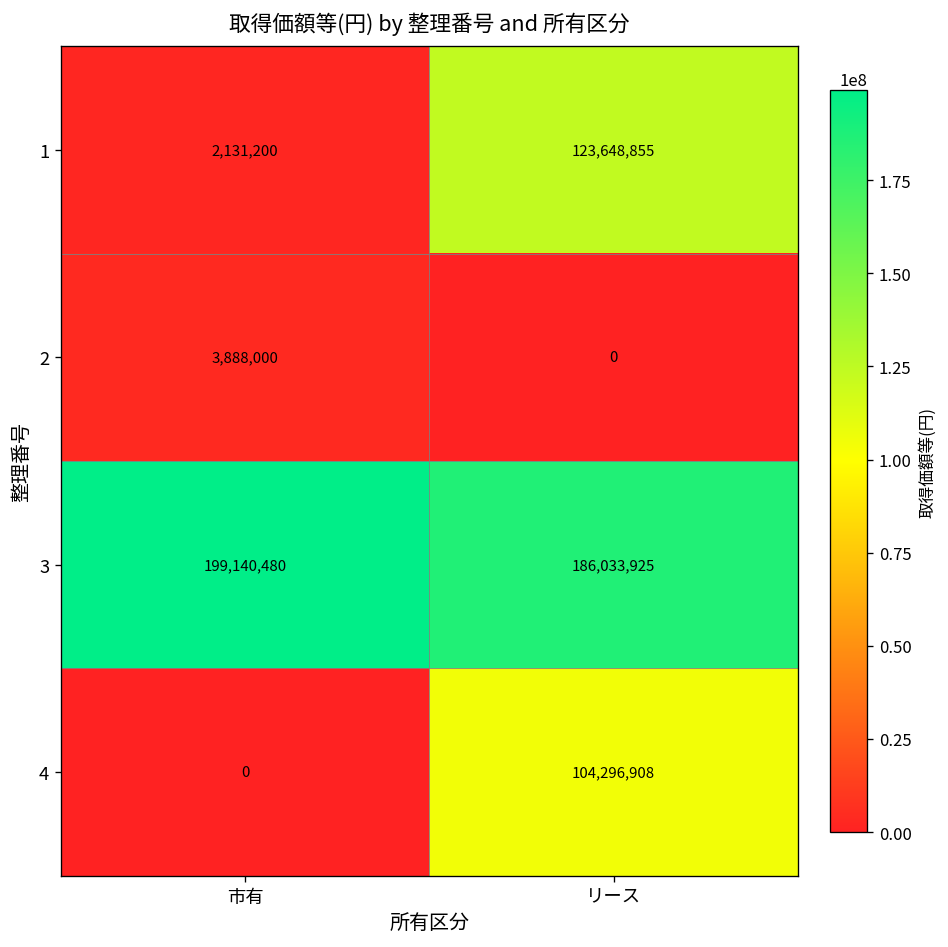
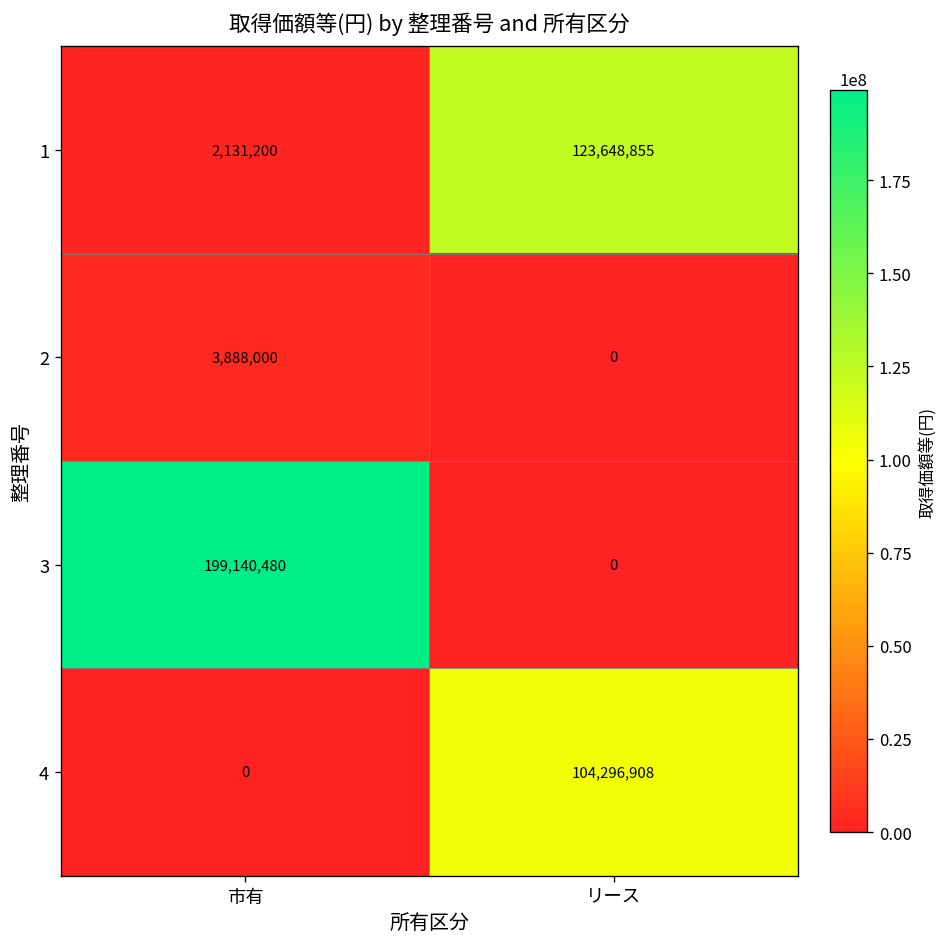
  {
    "1": {
      "市有": "2,131,200",
      "リース": "123,648,855"
    },
    "2": {
      "市有": "3,888,000",
      "リース": "0"
    },
    "3": {
      "市有": "199,140,480",
-     "リース": "186,033,925"
+     "リース": "0"
    },
    "4": {
      "市有": "0",
      "リース": "104,296,908"
    }
  }
